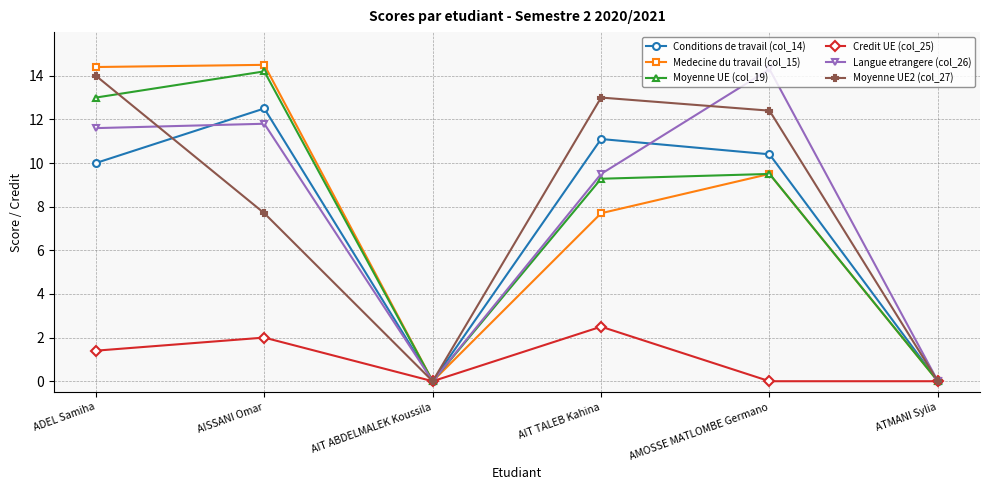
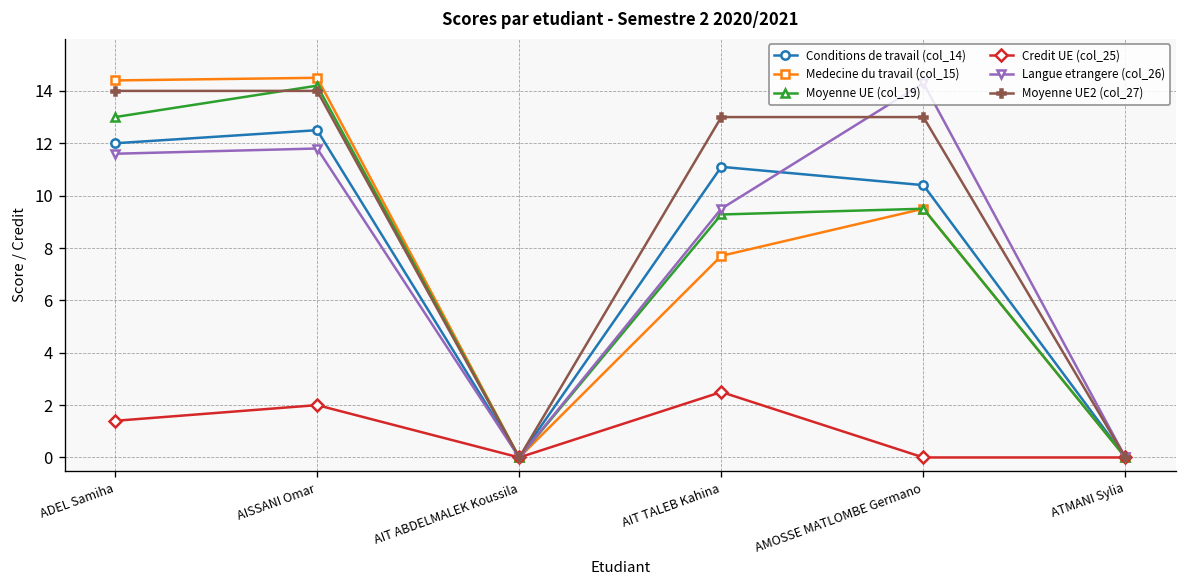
  {
    "Conditions de travail (col_14)": {
-     "ADEL Samiha": 10,
+     "ADEL Samiha": 12,
      "AISSANI Omar": 12.5,
      "AIT TALEB Kahina": 11,
      "AMOSSE MATLOMBE Germano": 10.4
    },
    "Medecine du travail (col_15)": {
      "ADEL Samiha": 14.4,
      "AISSANI Omar": 14.5,
      "AIT TALEB Kahina": 7.7
    },
    "Moyenne UE (col_19)": {
      "ADEL Samiha": 13.0,
      "AISSANI Omar": 14.2,
      "AIT TALEB Kahina": 9.3
    },
    "Credit UE (col_25)": {
      "ADEL Samiha": 1.4,
      "AISSANI Omar": 2.0,
      "AIT TALEB Kahina": 2.5,
      "AMOSSE MATLOMBE Germano": 0.0
    },
    "Langue etrangere (col_26)": {
      "ADEL Samiha": 11.6,
      "AISSANI Omar": 11.8,
      "AIT TALEB Kahina": 9.5
    },
    "Moyenne UE2 (col_27)": {
      "ADEL Samiha": 14.0,
-     "AISSANI Omar": 7.7,
+     "AISSANI Omar": 14.0,
      "AIT TALEB Kahina": 13.0,
-     "AMOSSE MATLOMBE Germano": 12.4
+     "AMOSSE MATLOMBE Germano": 13.0
    }
  }
